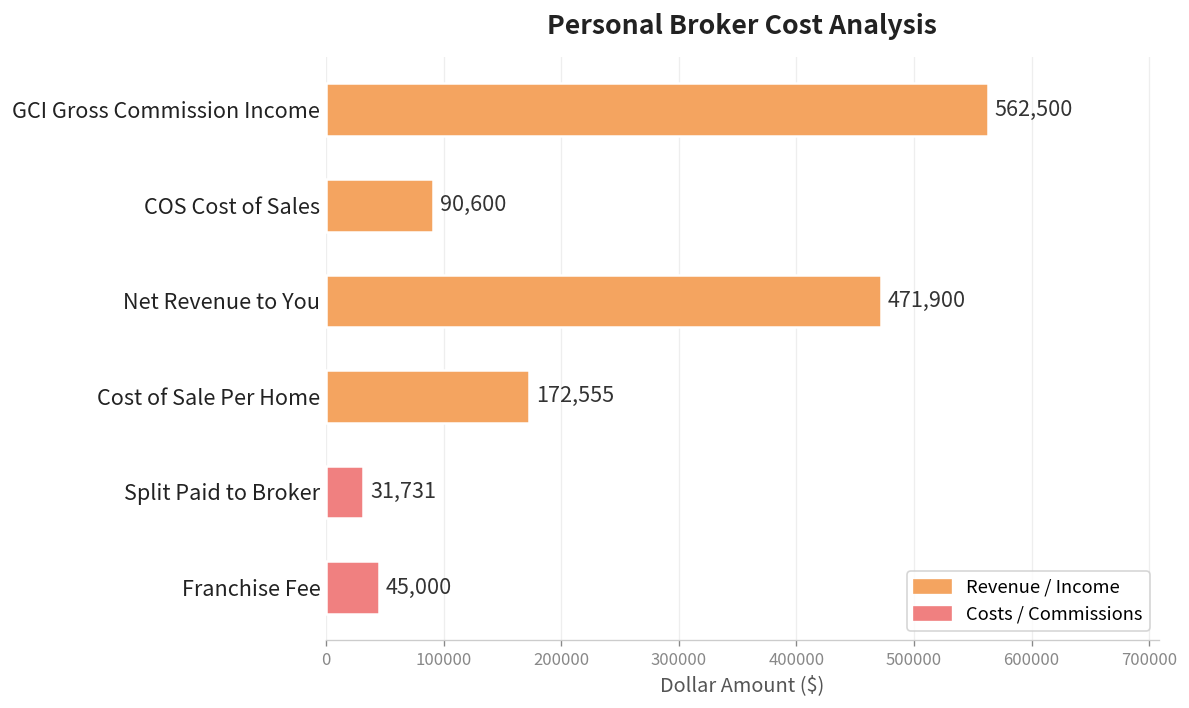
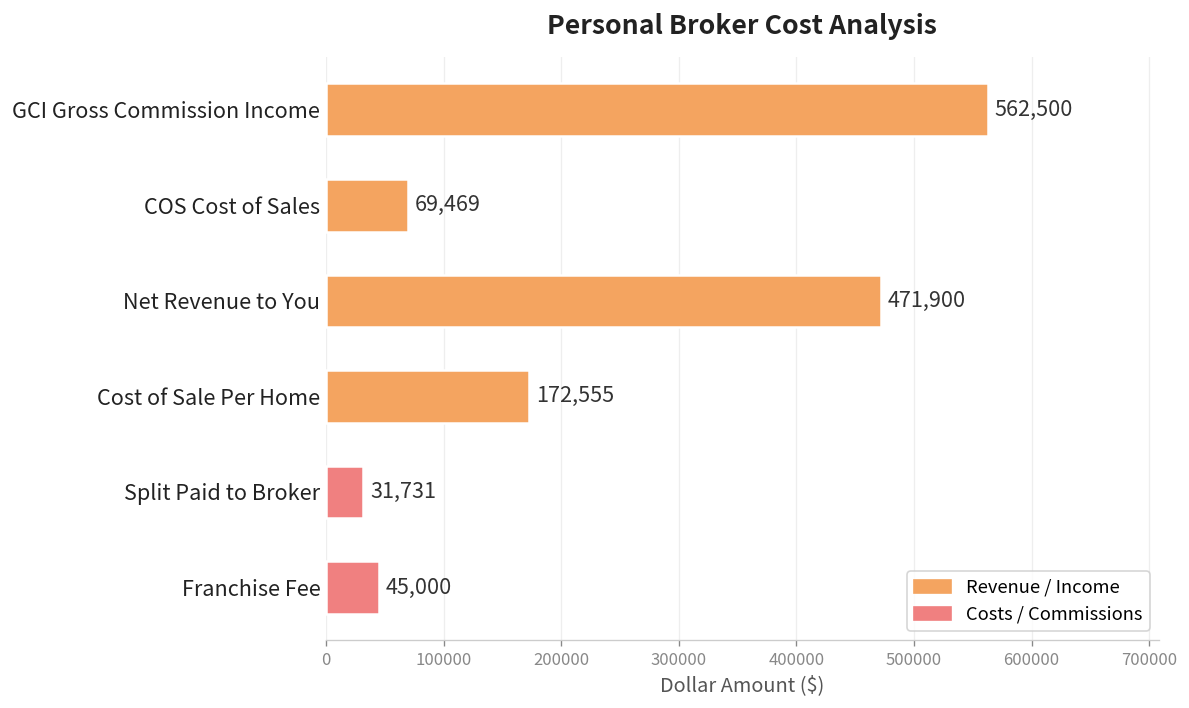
  {
    "GCI Gross Commission Income": "562,500",
-   "COS Cost of Sales": "90,600",
+   "COS Cost of Sales": "69,469",
    "Net Revenue to You": "471,900",
    "Cost of Sale Per Home": "172,555",
    "Split Paid to Broker": "31,731",
    "Franchise Fee": "45,000"
  }
